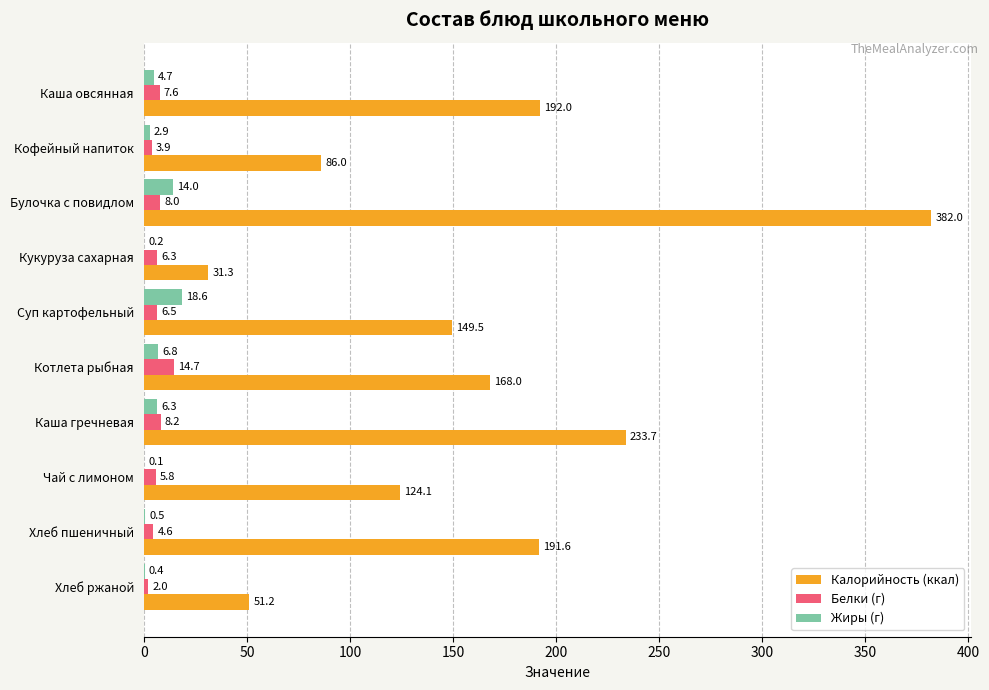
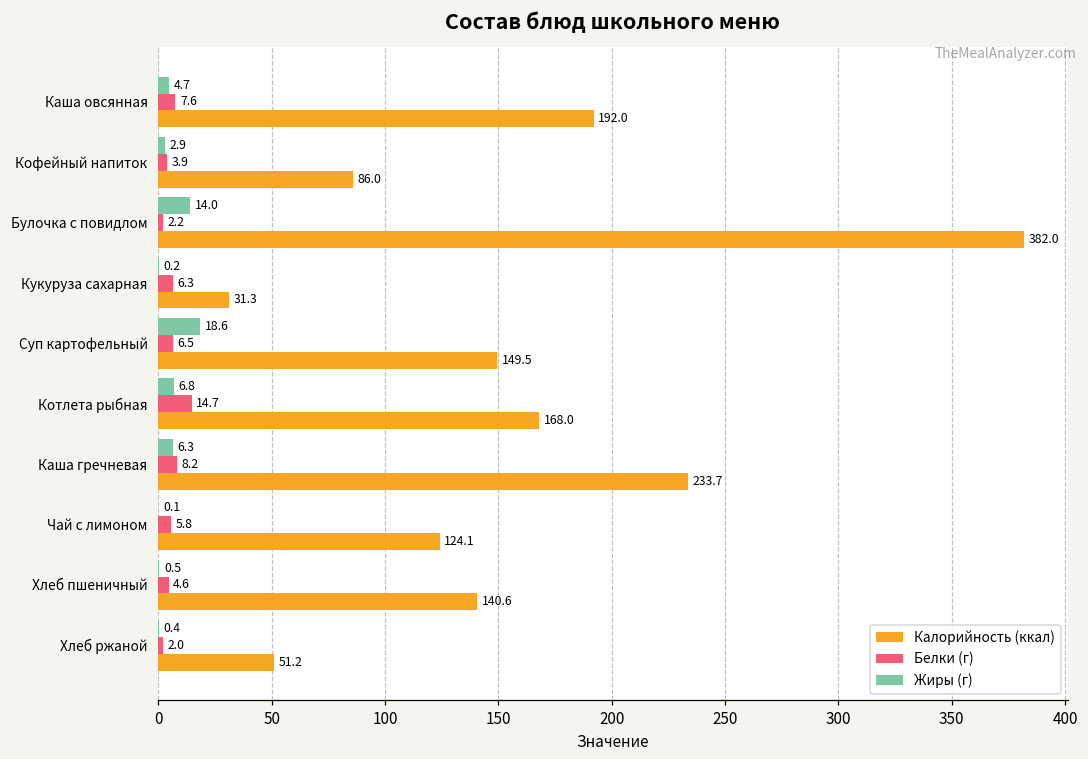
  {
    "Калорийность (ккал)": {
      "Каша овсянная": 192.0,
      "Кофейный напиток": 86.0,
      "Булочка с повидлом": 382.0,
      "Кукуруза сахарная": 31.3,
      "Суп картофельный": 149.5,
      "Котлета рыбная": 168.0,
      "Каша гречневая": 233.7,
      "Чай с лимоном": 124.1,
-     "Хлеб пшеничный": 191.6,
+     "Хлеб пшеничный": 140.6,
      "Хлеб ржаной": 51.2
    },
    "Белки (г)": {
      "Каша овсянная": 7.6,
      "Кофейный напиток": 3.9,
-     "Булочка с повидлом": 8.0,
+     "Булочка с повидлом": 2.2,
      "Кукуруза сахарная": 6.3,
      "Суп картофельный": 6.5,
      "Котлета рыбная": 14.7,
      "Каша гречневая": 8.2,
      "Чай с лимоном": 5.8,
      "Хлеб пшеничный": 4.6,
      "Хлеб ржаной": 2.0
    },
    "Жиры (г)": {
      "Каша овсянная": 4.7,
      "Кофейный напиток": 2.9,
      "Булочка с повидлом": 14.0,
      "Кукуруза сахарная": 0.2,
      "Суп картофельный": 18.6,
      "Котлета рыбная": 6.8,
      "Каша гречневая": 6.3,
      "Чай с лимоном": 0.1,
      "Хлеб пшеничный": 0.5,
      "Хлеб ржаной": 0.4
    }
  }
